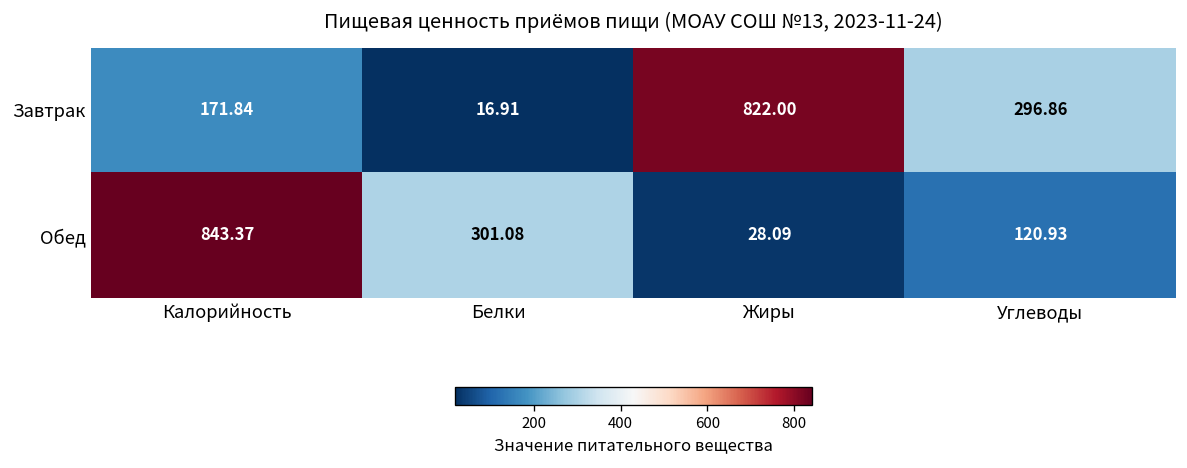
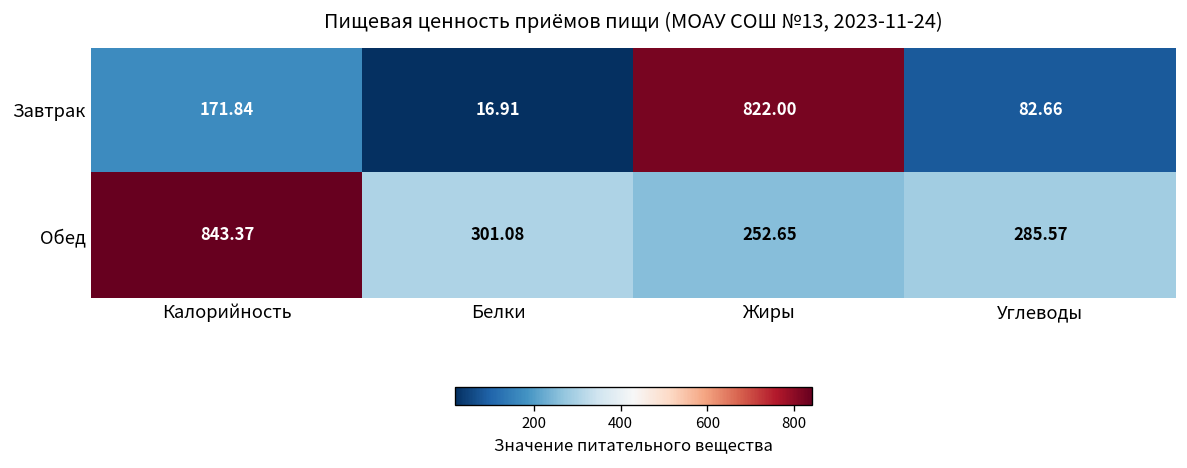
  {
    "Завтрак": {
      "Калорийность": 171.84,
      "Белки": 16.91,
      "Жиры": 822.00,
-     "Углеводы": 296.86
+     "Углеводы": 82.66
    },
    "Обед": {
      "Калорийность": 843.37,
      "Белки": 301.08,
-     "Жиры": 28.09,
-     "Углеводы": 120.93
+     "Жиры": 252.65,
+     "Углеводы": 285.57
    }
  }
